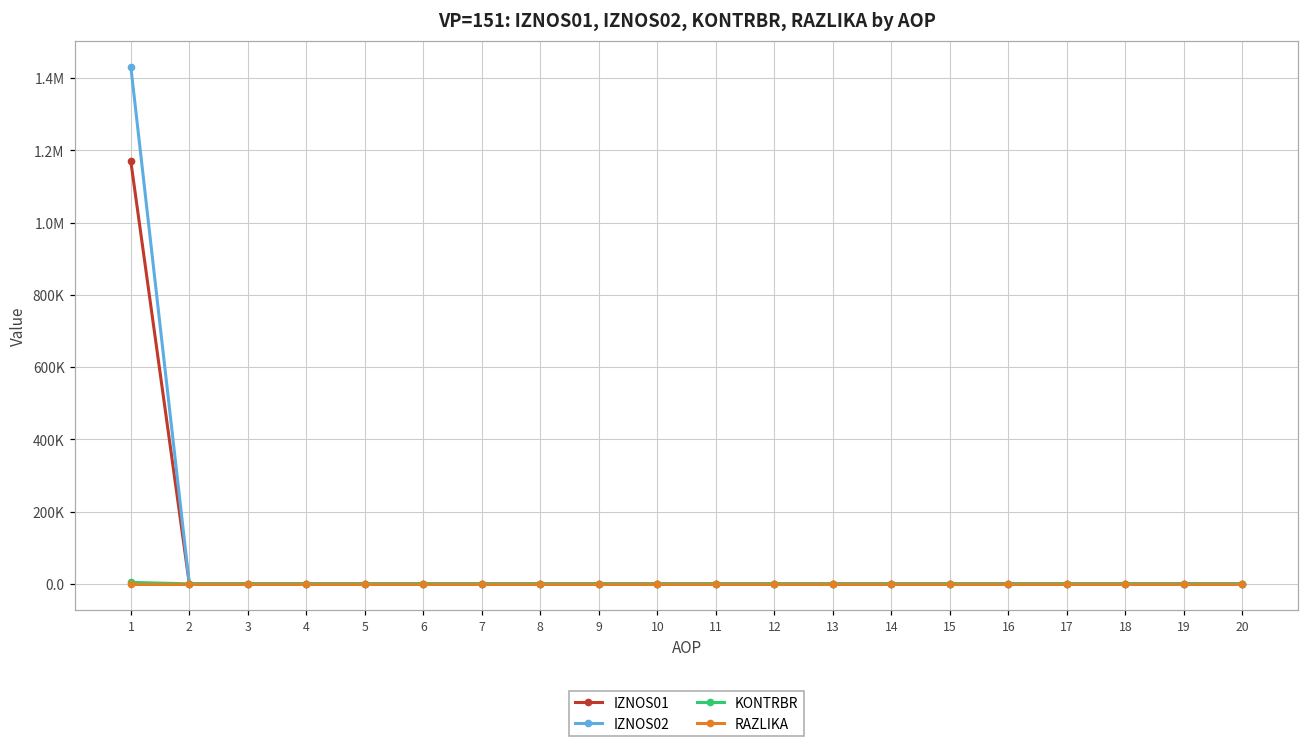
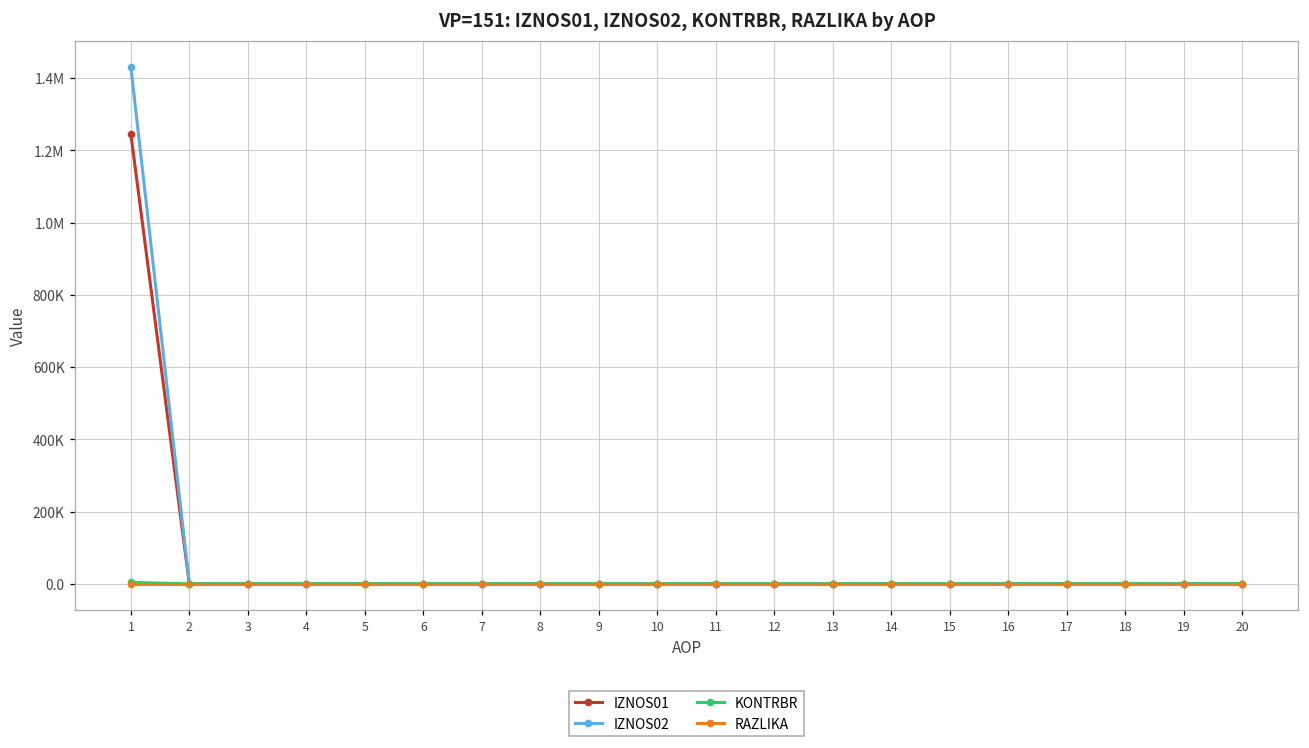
  {
    "IZNOS01": {
-     "1": 1170000
+     "1": 1250000
    },
    "IZNOS02": {
      "1": 1430000
    }
  }
